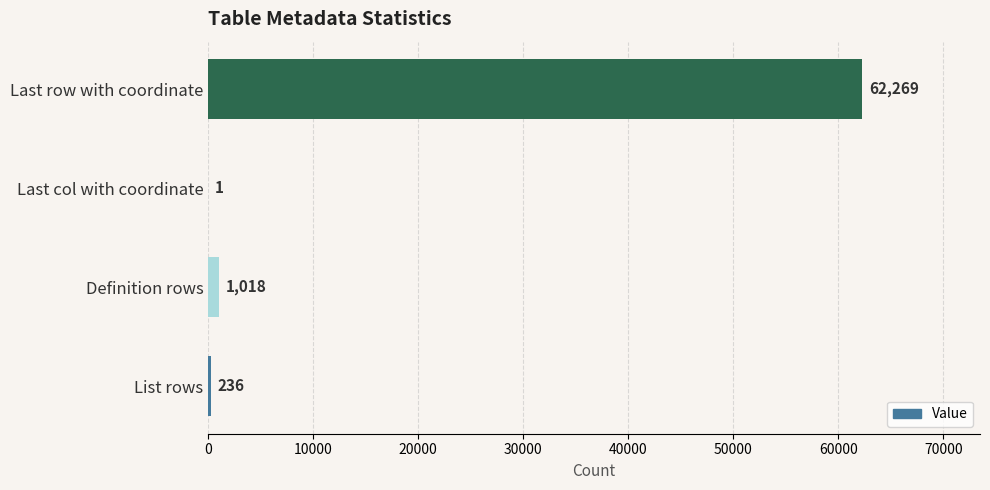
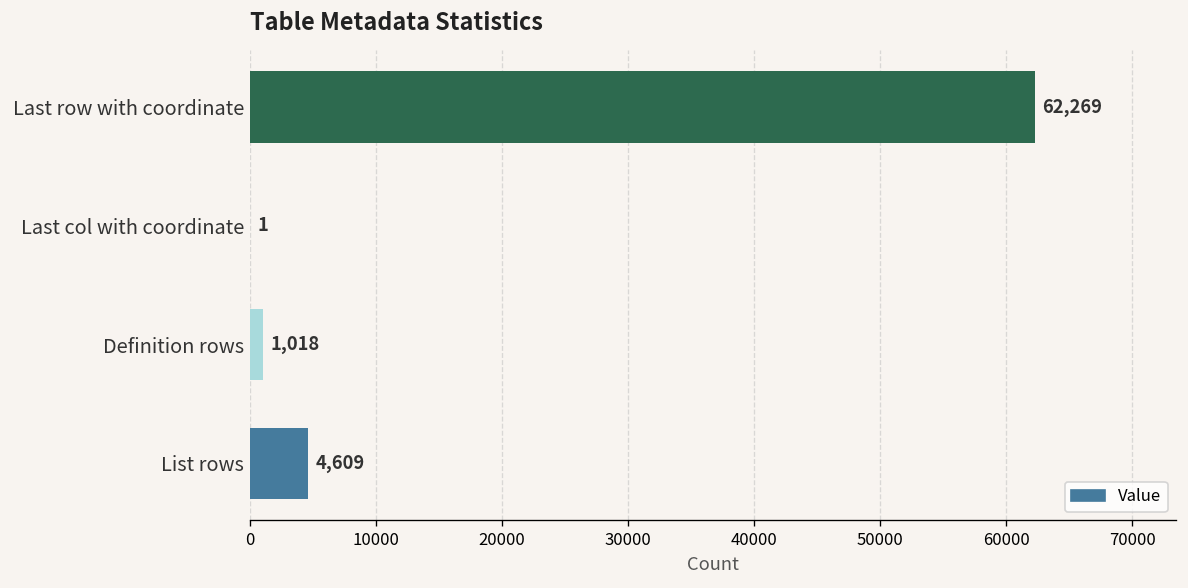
  {
    "Last row with coordinate": "62,269",
    "Last col with coordinate": "1",
    "Definition rows": "1,018",
-   "List rows": "236"
+   "List rows": "4,609"
  }
